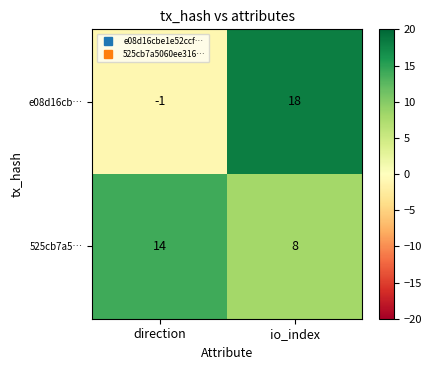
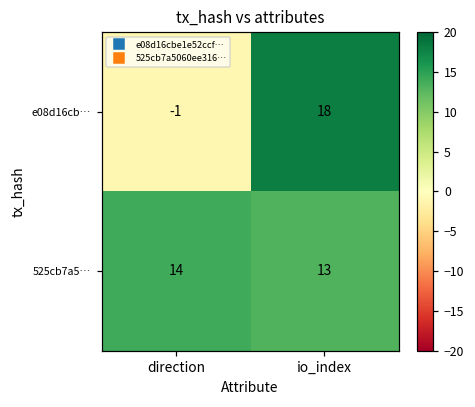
  {
    "e08d16cb…": {
      "direction": -1,
      "io_index": 18
    },
    "525cb7a5…": {
      "direction": 14,
-     "io_index": 8
+     "io_index": 13
    }
  }
